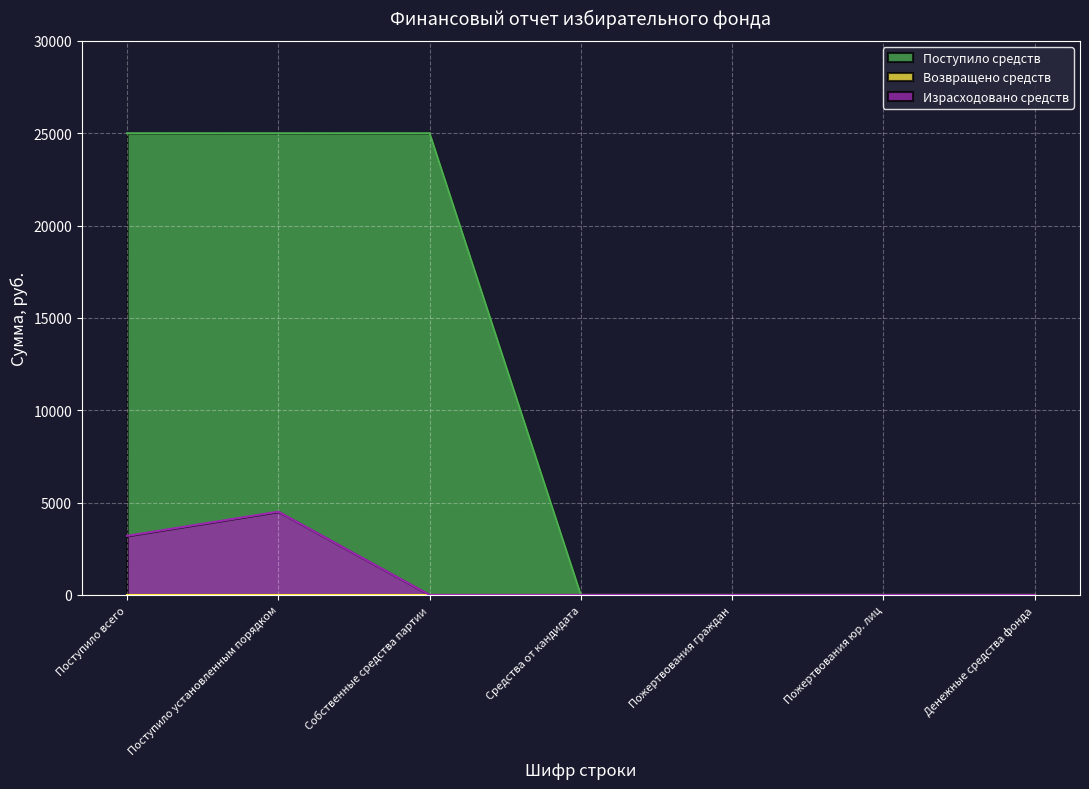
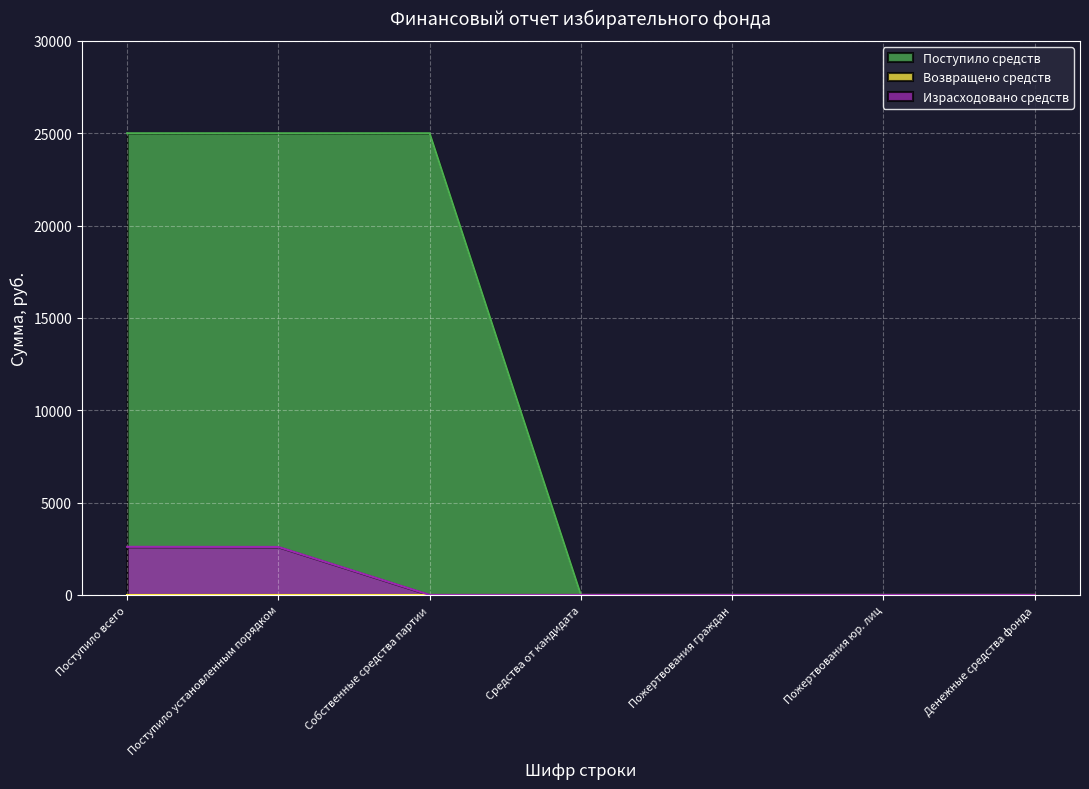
  {
    "Поступило средств": {
      "Поступило всего": 25000,
      "Поступило установленным порядком": 25000,
      "Собственные средства партии": 25000
    },
    "Возвращено средств": {
      "Поступило всего": 0,
      "Поступило установленным порядком": 0
    },
    "Израсходовано средств": {
-     "Поступило всего": 3200,
-     "Поступило установленным порядком": 4500
+     "Поступило всего": 2600,
+     "Поступило установленным порядком": 2600
    }
  }
